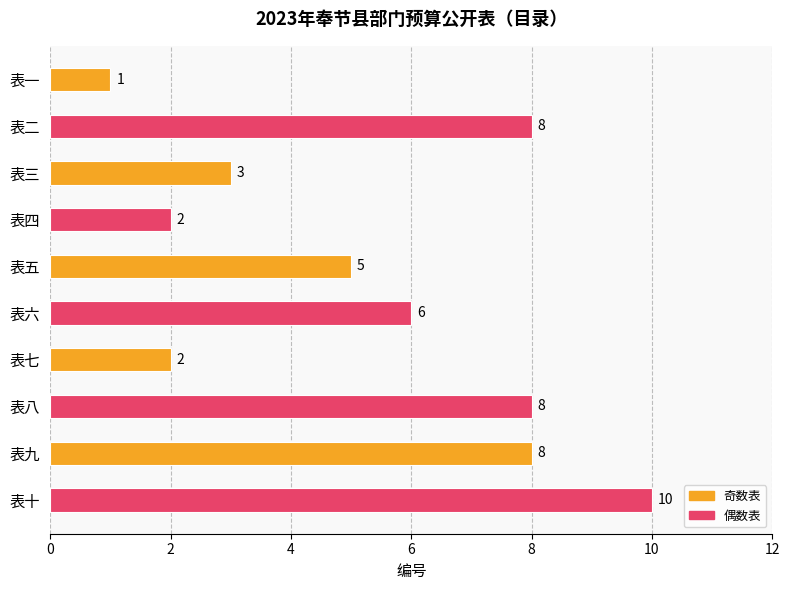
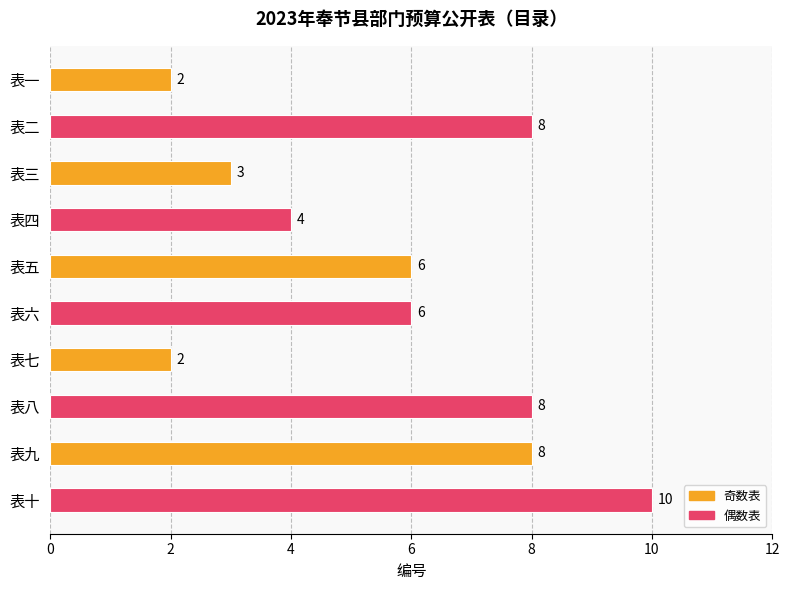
  {
-   "表一": 1,
+   "表一": 2,
    "表二": 8,
    "表三": 3,
-   "表四": 2,
-   "表五": 5,
+   "表四": 4,
+   "表五": 6,
    "表六": 6,
    "表七": 2,
    "表八": 8,
    "表九": 8,
    "表十": 10
  }
